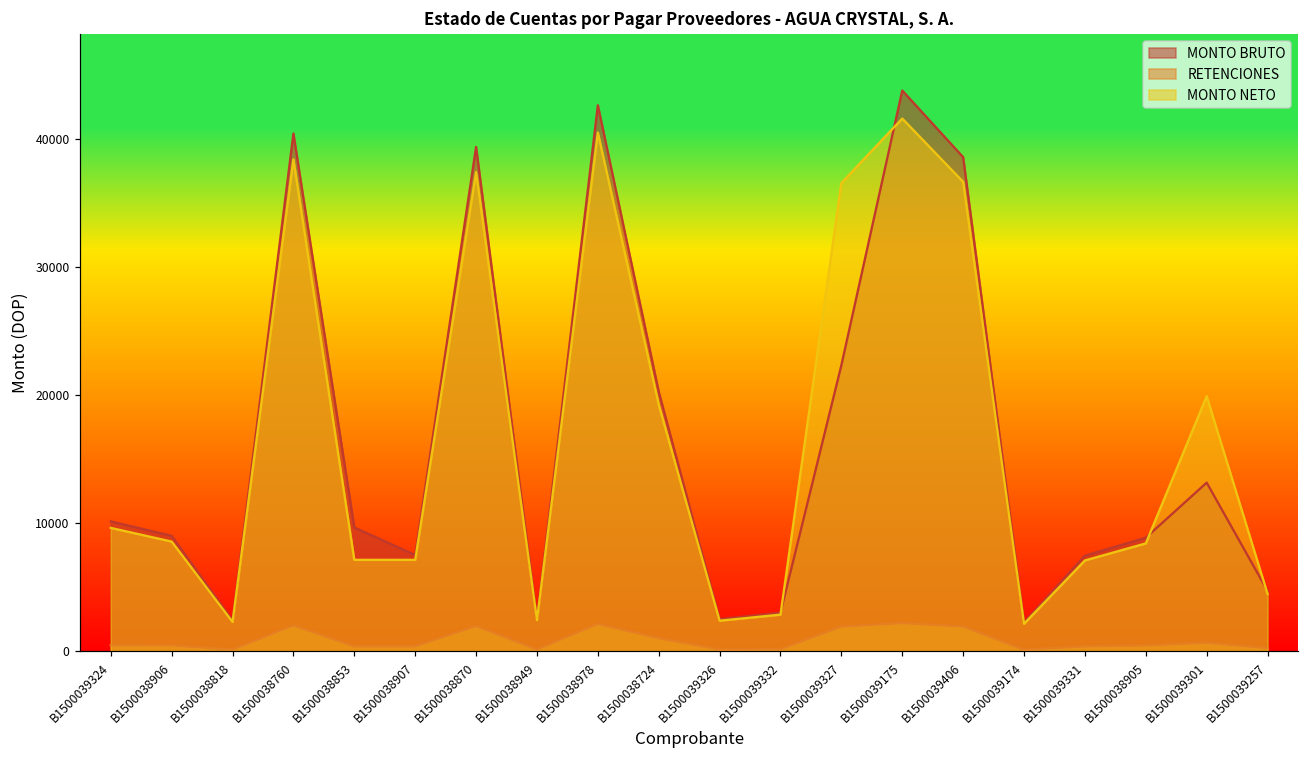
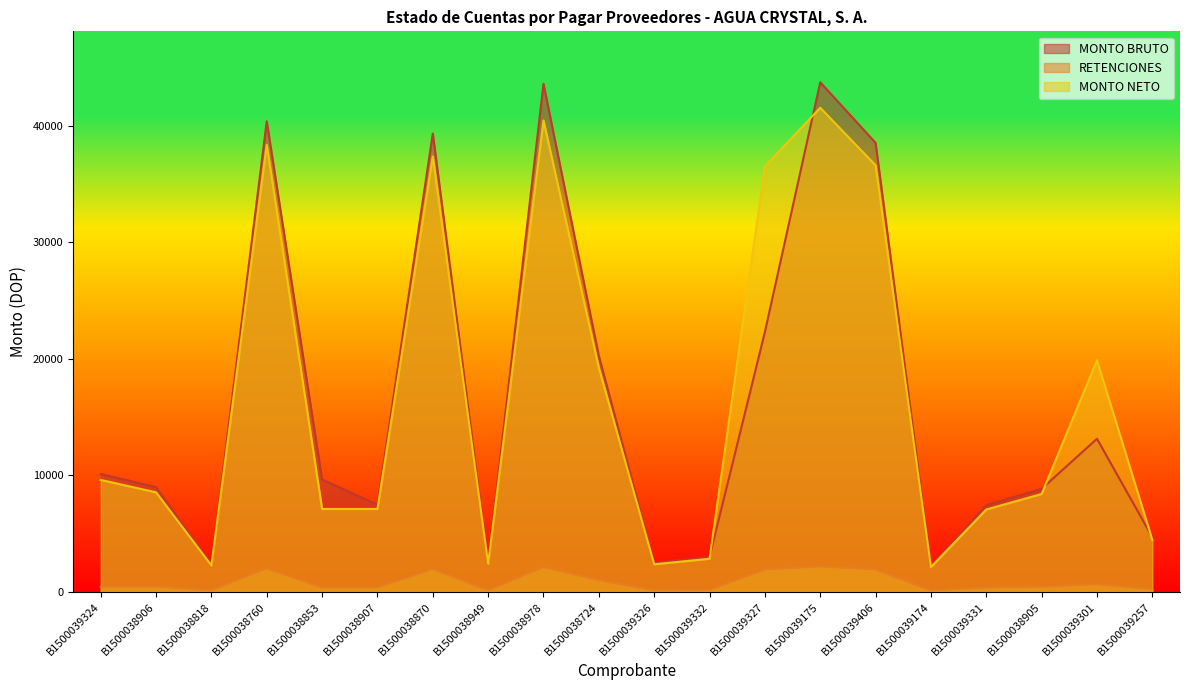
  {
    "MONTO BRUTO": {
      "B1500039324": 10100,
      "B1500038906": 9000,
      "B1500038760": 40400,
      "B1500038853": 9600,
      "B1500038907": 7500,
      "B1500038870": 39400,
-     "B1500038978": 42600,
+     "B1500038978": 43600,
      "B1500038724": 20300,
      "B1500039327": 22300,
      "B1500039175": 43800,
      "B1500039406": 38600,
      "B1500039331": 7500,
      "B1500038905": 8900,
      "B1500039301": 13200,
      "B1500039257": 4700
    },
    "RETENCIONES": {
      "B1500039324": 500,
      "B1500038906": 500,
      "B1500038818": 100,
      "B1500038760": 2000,
      "B1500038853": 400,
      "B1500038907": 400,
      "B1500038870": 2000,
      "B1500038949": 100,
      "B1500038978": 2100,
      "B1500038724": 1000,
      "B1500039326": 100,
      "B1500039332": 200,
      "B1500039327": 1900,
      "B1500039175": 2200,
      "B1500039406": 1900,
      "B1500039174": 100,
      "B1500039331": 400,
      "B1500038905": 400,
      "B1500039301": 700,
      "B1500039257": 200
    },
    "MONTO NETO": {
      "B1500039324": 9600,
      "B1500038906": 8600,
      "B1500038760": 38400,
      "B1500038853": 7100,
      "B1500038907": 7100,
      "B1500038870": 37400,
      "B1500038978": 40500,
      "B1500038724": 19200,
      "B1500039327": 36500,
      "B1500039175": 41600,
      "B1500039406": 36600,
      "B1500039331": 7100,
      "B1500038905": 8400,
      "B1500039301": 19900,
      "B1500039257": 4500
    }
  }
